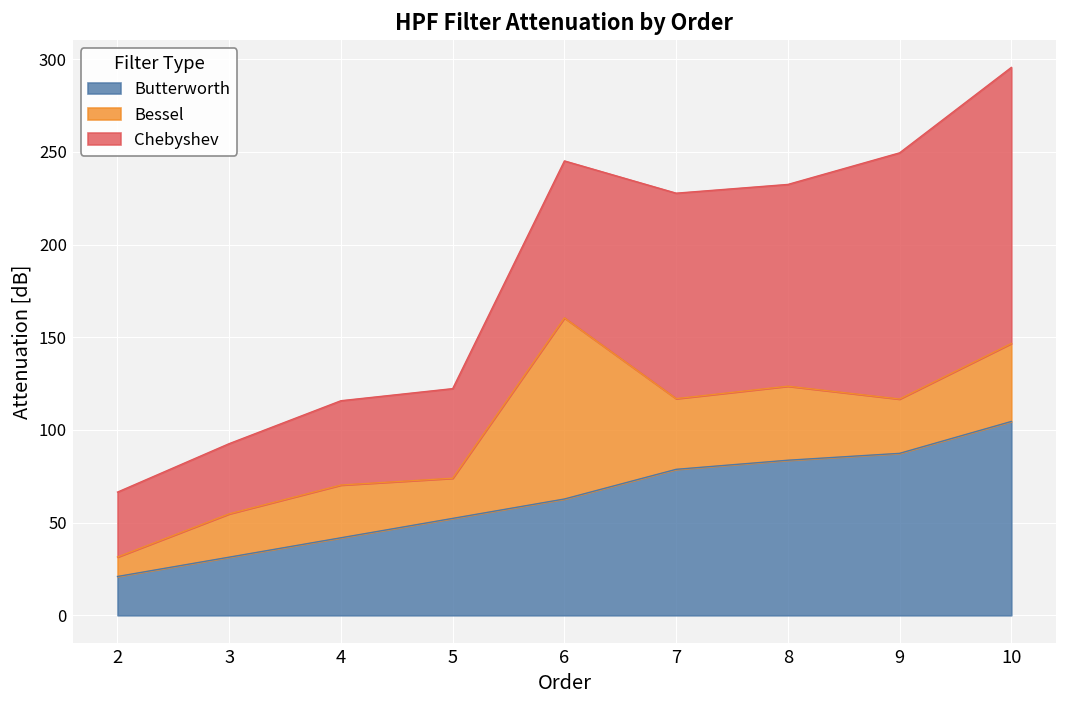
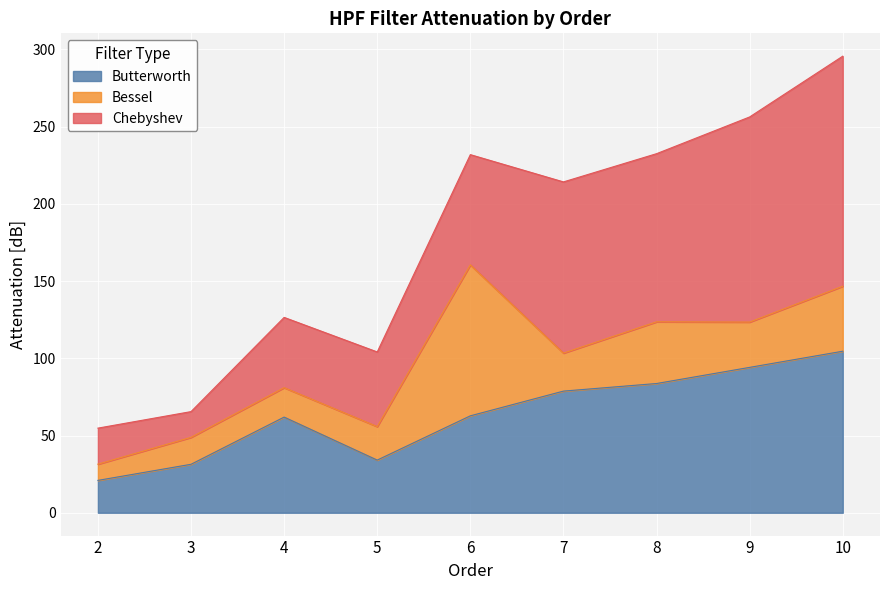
  {
    "Butterworth": {
      "2": 21,
      "3": 31,
-     "4": 42,
-     "5": 52,
+     "4": 62,
+     "5": 34,
      "6": 63,
      "7": 79,
      "8": 84,
-     "9": 87,
+     "9": 94,
      "10": 105
    },
    "Bessel": {
      "2": 10,
-     "3": 23,
-     "4": 28,
+     "3": 17,
+     "4": 19,
      "5": 22,
      "6": 98,
-     "7": 38,
+     "7": 25,
      "8": 40,
      "9": 29,
      "10": 42
    },
    "Chebyshev": {
-     "2": 35,
-     "3": 38,
+     "2": 23,
+     "3": 17,
      "4": 45,
      "5": 48,
-     "6": 85,
+     "6": 71,
      "7": 111,
      "8": 109,
      "9": 133,
      "10": 149
    }
  }
